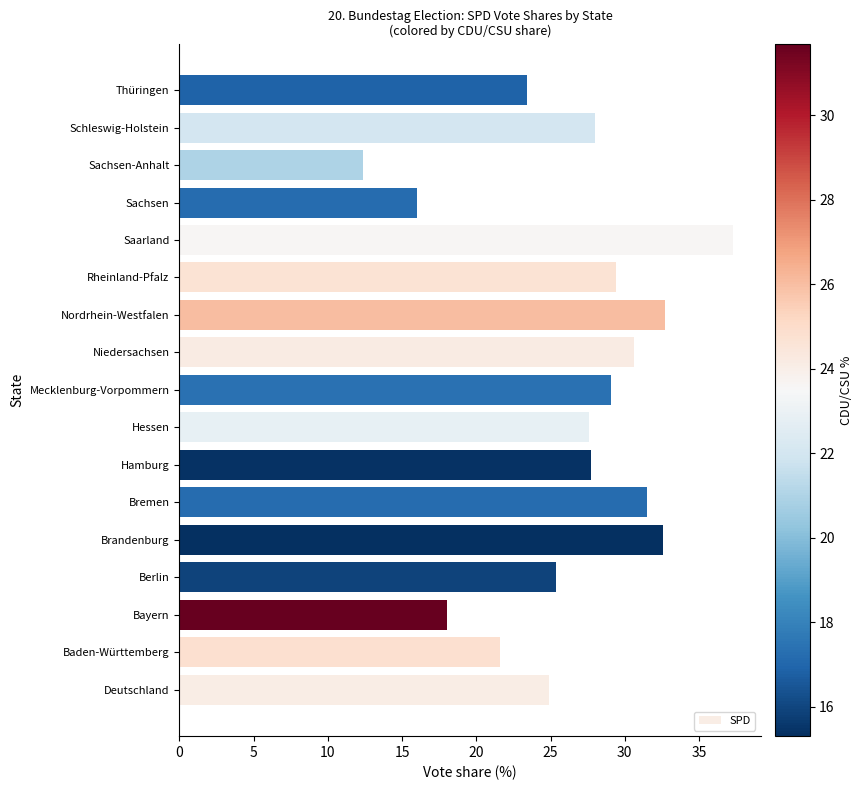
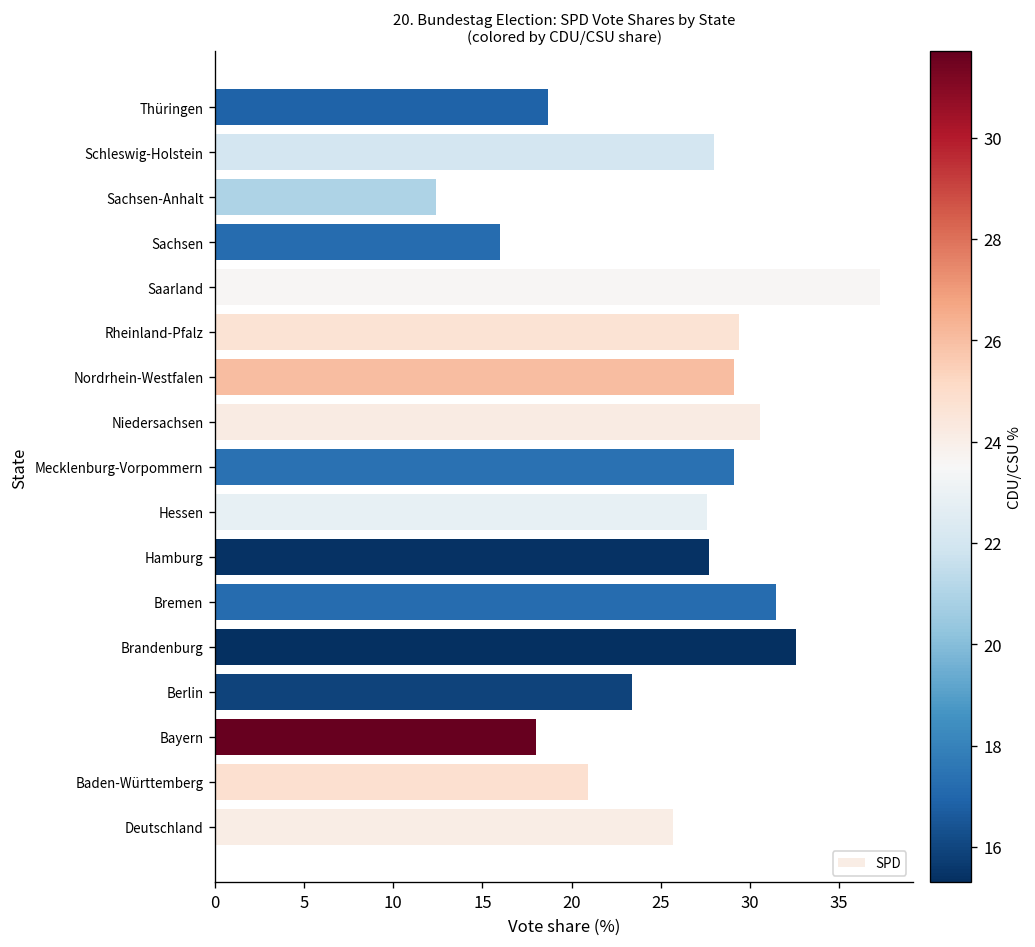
  {
-   "Thüringen": 23.4,
+   "Thüringen": 18.7,
    "Schleswig-Holstein": 28.0,
    "Sachsen-Anhalt": 12.4,
    "Sachsen": 16.0,
    "Saarland": 37.3,
    "Rheinland-Pfalz": 29.4,
-   "Nordrhein-Westfalen": 32.7,
+   "Nordrhein-Westfalen": 29.1,
    "Niedersachsen": 30.6,
    "Mecklenburg-Vorpommern": 29.1,
    "Hessen": 27.6,
    "Hamburg": 27.7,
    "Bremen": 31.5,
    "Brandenburg": 32.6,
-   "Berlin": 25.4,
+   "Berlin": 23.4,
    "Bayern": 18.0,
-   "Baden-Württemberg": 21.6,
-   "Deutschland": 24.9
+   "Baden-Württemberg": 20.9,
+   "Deutschland": 25.7
  }
